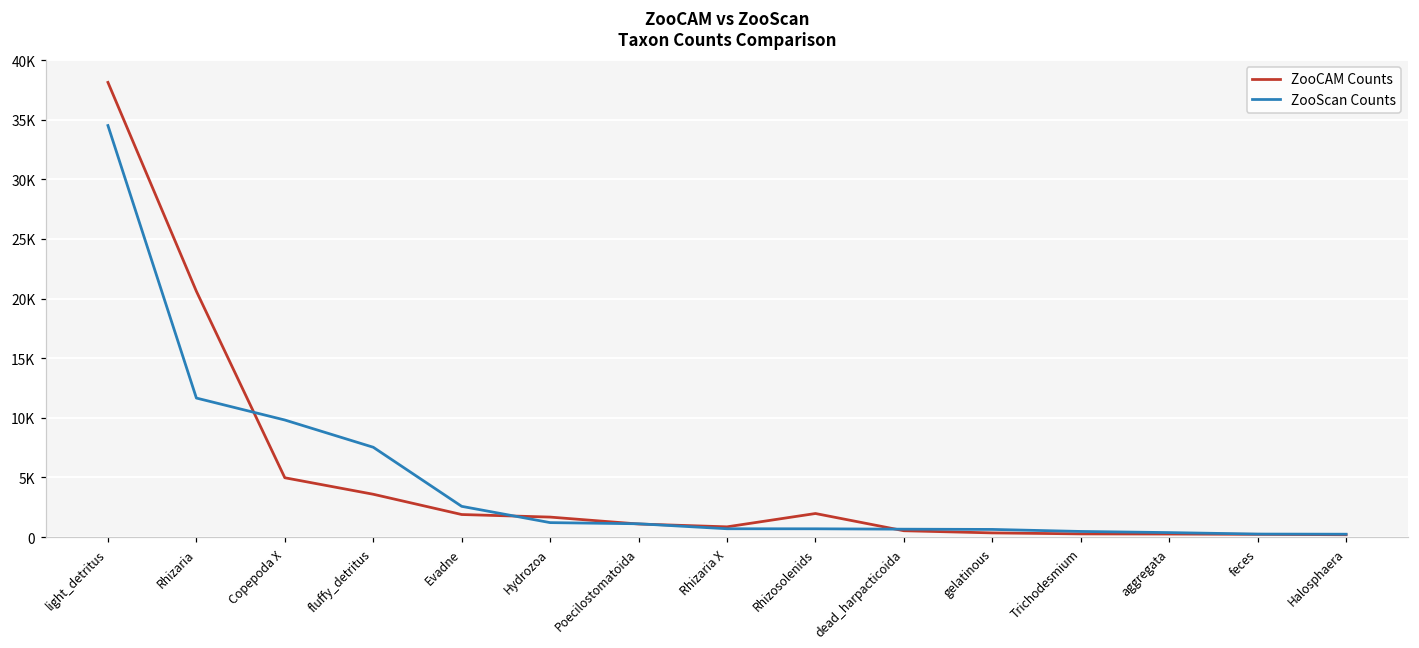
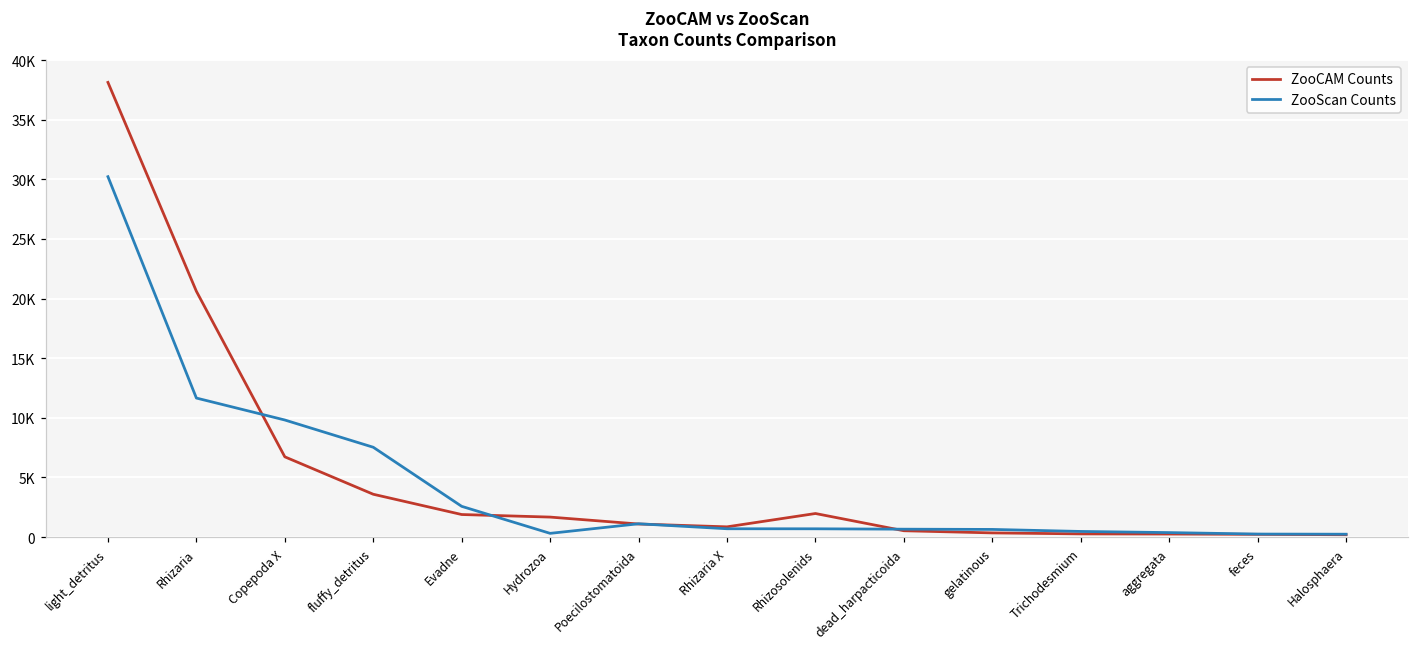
  {
    "ZooCAM Counts": {
      "light_detritus": 38100,
      "Rhizaria": 20600,
-     "Copepoda X": 5000,
+     "Copepoda X": 6700,
      "fluffy_detritus": 3600,
      "Evadne": 1900,
      "Hydrozoa": 1700,
      "Rhizosolenids": 2000,
      "gelatinous": 300
    },
    "ZooScan Counts": {
-     "light_detritus": 34500,
+     "light_detritus": 30200,
      "Rhizaria": 11700,
      "Copepoda X": 9800,
      "fluffy_detritus": 7500,
      "Evadne": 2600,
-     "Hydrozoa": 1200,
+     "Hydrozoa": 300,
      "Rhizosolenids": 700,
      "gelatinous": 600
    }
  }
